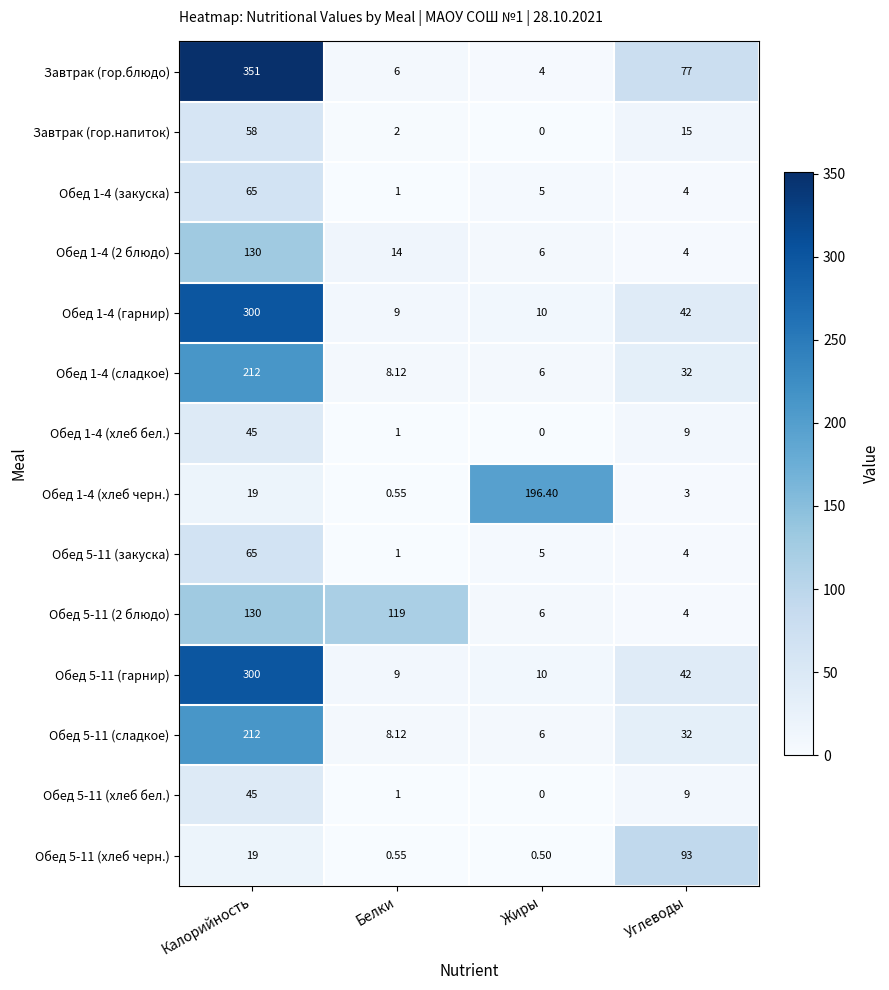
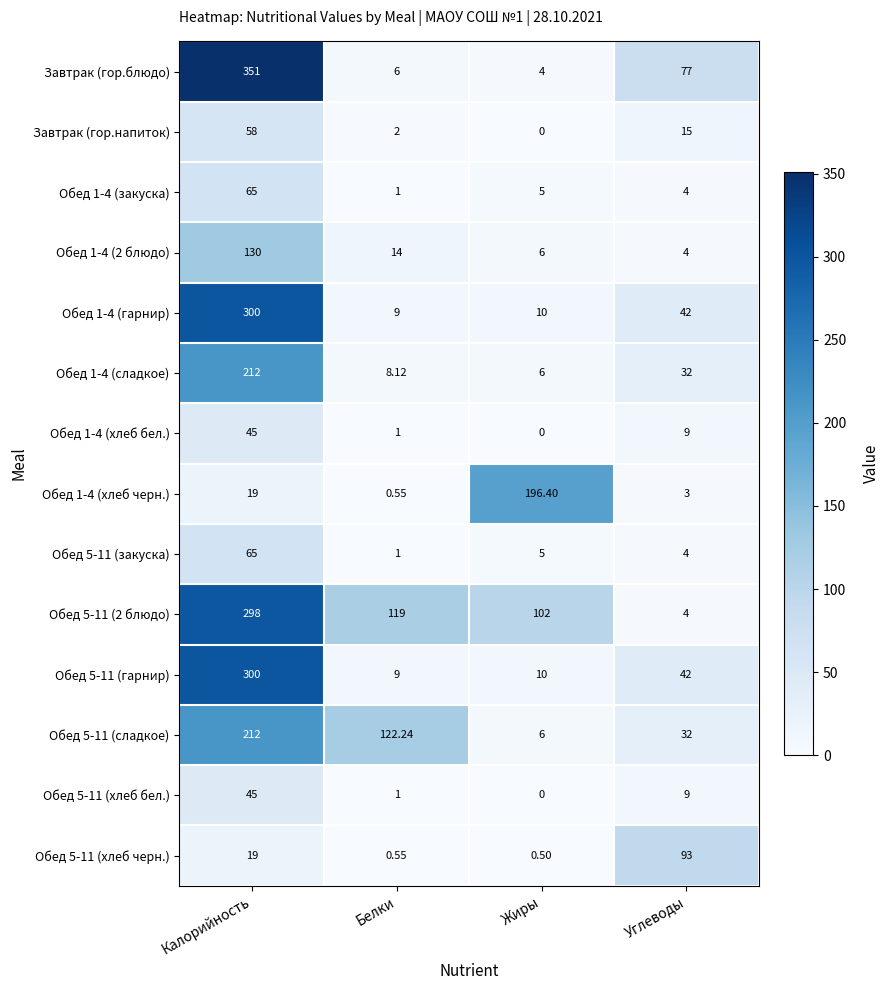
  {
    "Завтрак (гор.блюдо)": {
      "Калорийность": 351,
      "Белки": 6,
      "Жиры": 4,
      "Углеводы": 77
    },
    "Завтрак (гор.напиток)": {
      "Калорийность": 58,
      "Белки": 2,
      "Жиры": 0,
      "Углеводы": 15
    },
    "Обед 1-4 (закуска)": {
      "Калорийность": 65,
      "Белки": 1,
      "Жиры": 5,
      "Углеводы": 4
    },
    "Обед 1-4 (2 блюдо)": {
      "Калорийность": 130,
      "Белки": 14,
      "Жиры": 6,
      "Углеводы": 4
    },
    "Обед 1-4 (гарнир)": {
      "Калорийность": 300,
      "Белки": 9,
      "Жиры": 10,
      "Углеводы": 42
    },
    "Обед 1-4 (сладкое)": {
      "Калорийность": 212,
      "Белки": 8.12,
      "Жиры": 6,
      "Углеводы": 32
    },
    "Обед 1-4 (хлеб бел.)": {
      "Калорийность": 45,
      "Белки": 1,
      "Жиры": 0,
      "Углеводы": 9
    },
    "Обед 1-4 (хлеб черн.)": {
      "Калорийность": 19,
      "Белки": 0.55,
      "Жиры": 196.40,
      "Углеводы": 3
    },
    "Обед 5-11 (закуска)": {
      "Калорийность": 65,
      "Белки": 1,
      "Жиры": 5,
      "Углеводы": 4
    },
    "Обед 5-11 (2 блюдо)": {
-     "Калорийность": 130,
+     "Калорийность": 298,
      "Белки": 119,
-     "Жиры": 6,
+     "Жиры": 102,
      "Углеводы": 4
    },
    "Обед 5-11 (гарнир)": {
      "Калорийность": 300,
      "Белки": 9,
      "Жиры": 10,
      "Углеводы": 42
    },
    "Обед 5-11 (сладкое)": {
      "Калорийность": 212,
-     "Белки": 8.12,
+     "Белки": 122.24,
      "Жиры": 6,
      "Углеводы": 32
    },
    "Обед 5-11 (хлеб бел.)": {
      "Калорийность": 45,
      "Белки": 1,
      "Жиры": 0,
      "Углеводы": 9
    },
    "Обед 5-11 (хлеб черн.)": {
      "Калорийность": 19,
      "Белки": 0.55,
      "Жиры": 0.50,
      "Углеводы": 93
    }
  }
